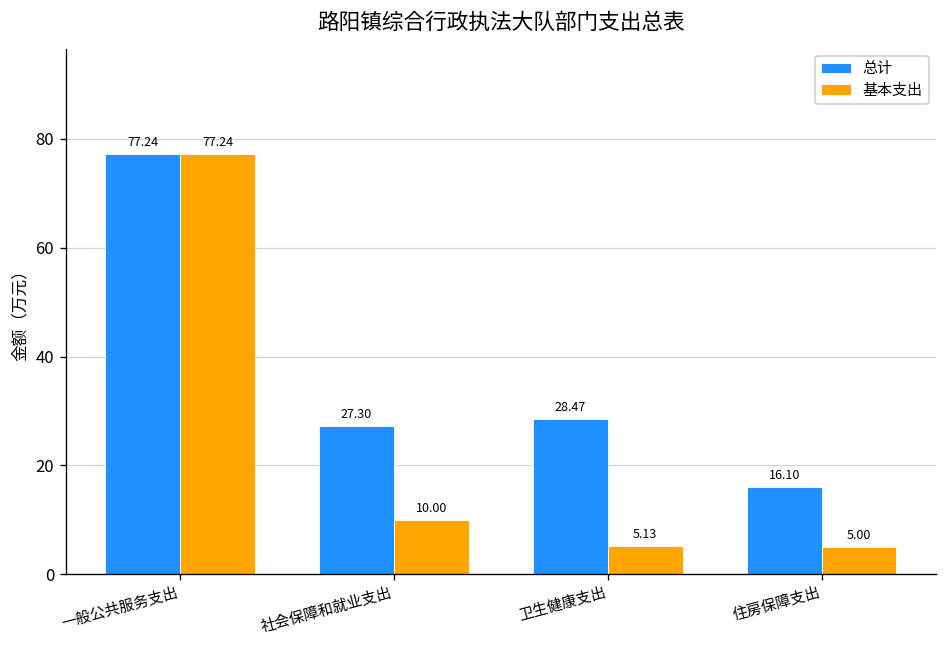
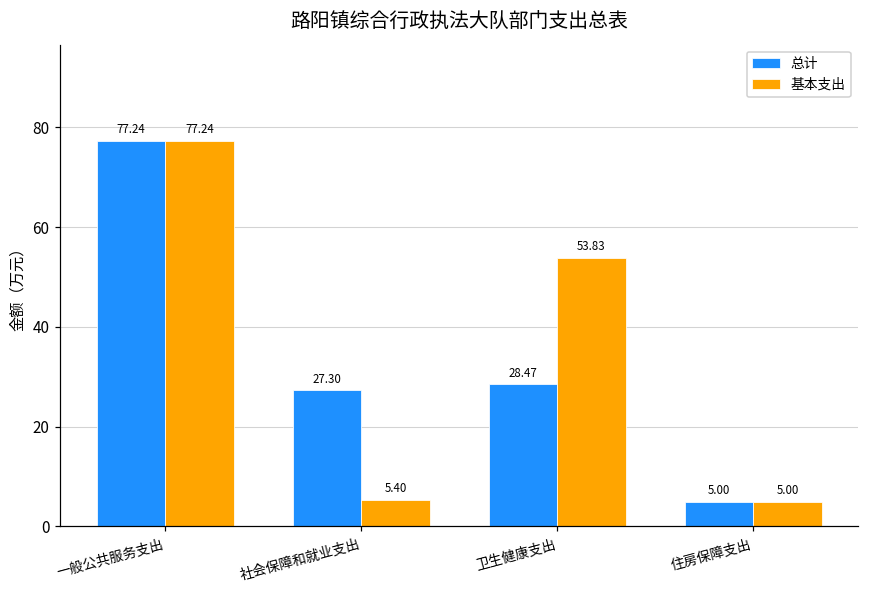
  {
    "总计": {
      "一般公共服务支出": 77.24,
      "社会保障和就业支出": 27.30,
      "卫生健康支出": 28.47,
-     "住房保障支出": 16.10
+     "住房保障支出": 5.00
    },
    "基本支出": {
      "一般公共服务支出": 77.24,
-     "社会保障和就业支出": 10.00,
-     "卫生健康支出": 5.13,
+     "社会保障和就业支出": 5.40,
+     "卫生健康支出": 53.83,
      "住房保障支出": 5.00
    }
  }
